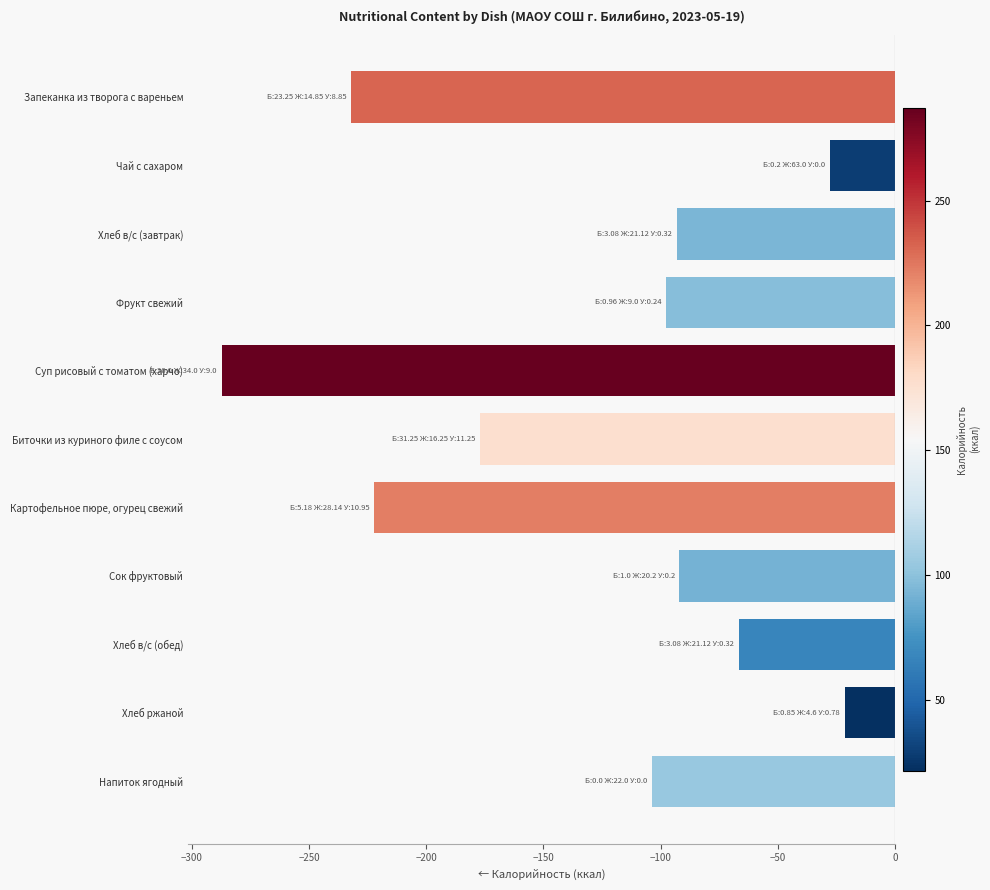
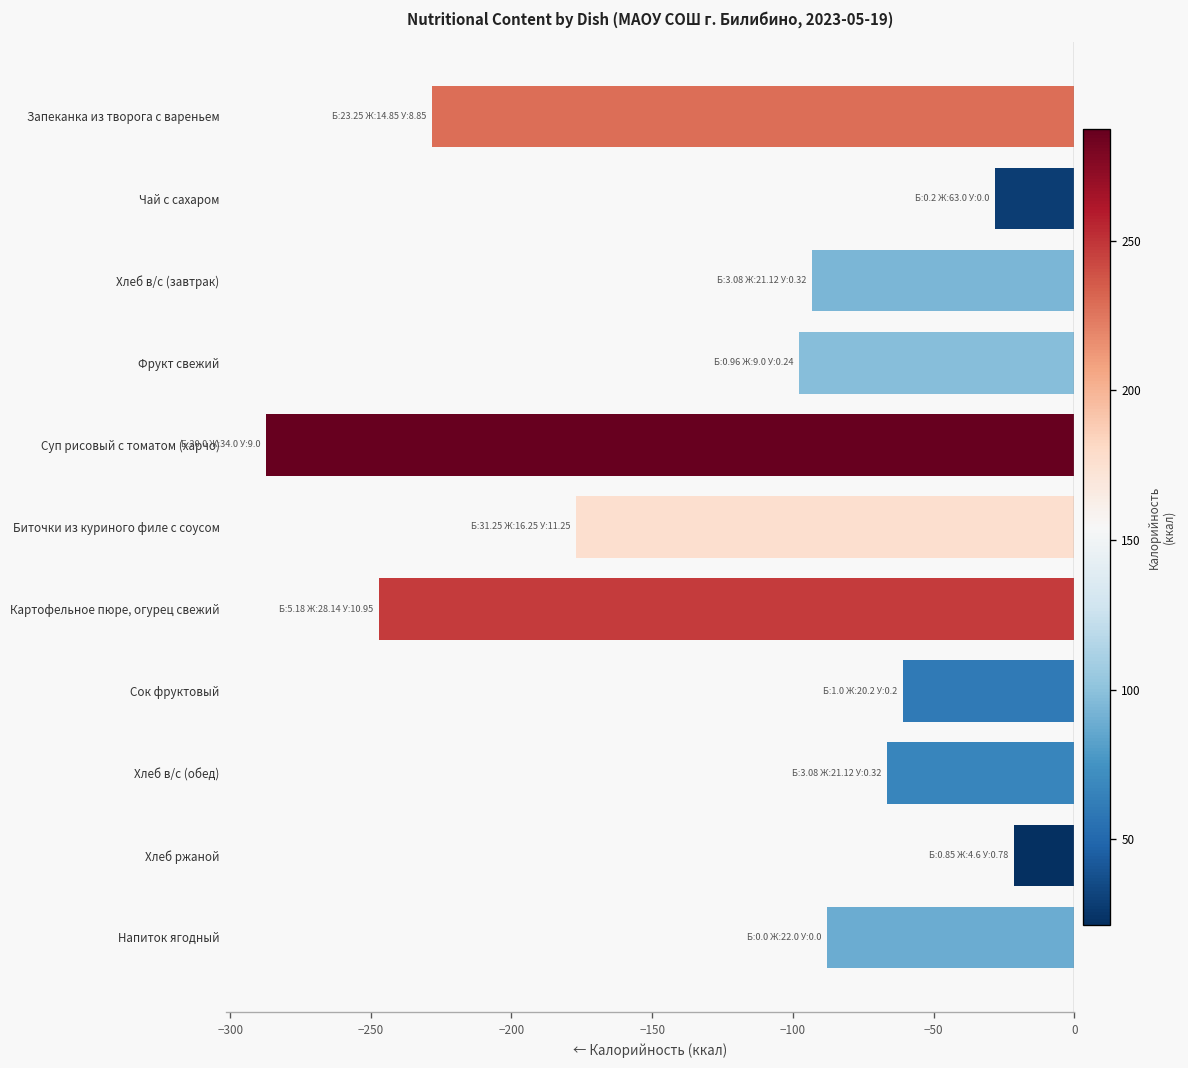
  {
-   "Запеканка из творога с вареньем": -232,
-   "Картофельное пюре, огурец свежий": -222,
-   "Сок фруктовый": -92,
-   "Напиток ягодный": -104
+   "Запеканка из творога с вареньем": -228,
+   "Картофельное пюре, огурец свежий": -247,
+   "Сок фруктовый": -61,
+   "Напиток ягодный": -88
  }
